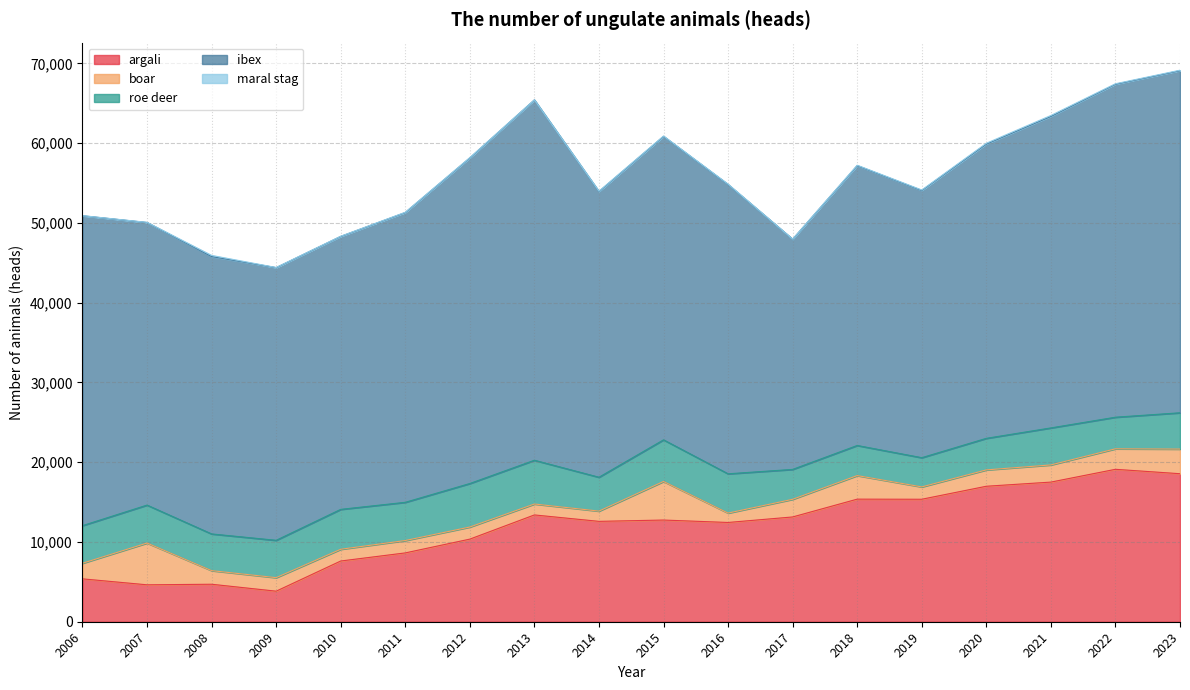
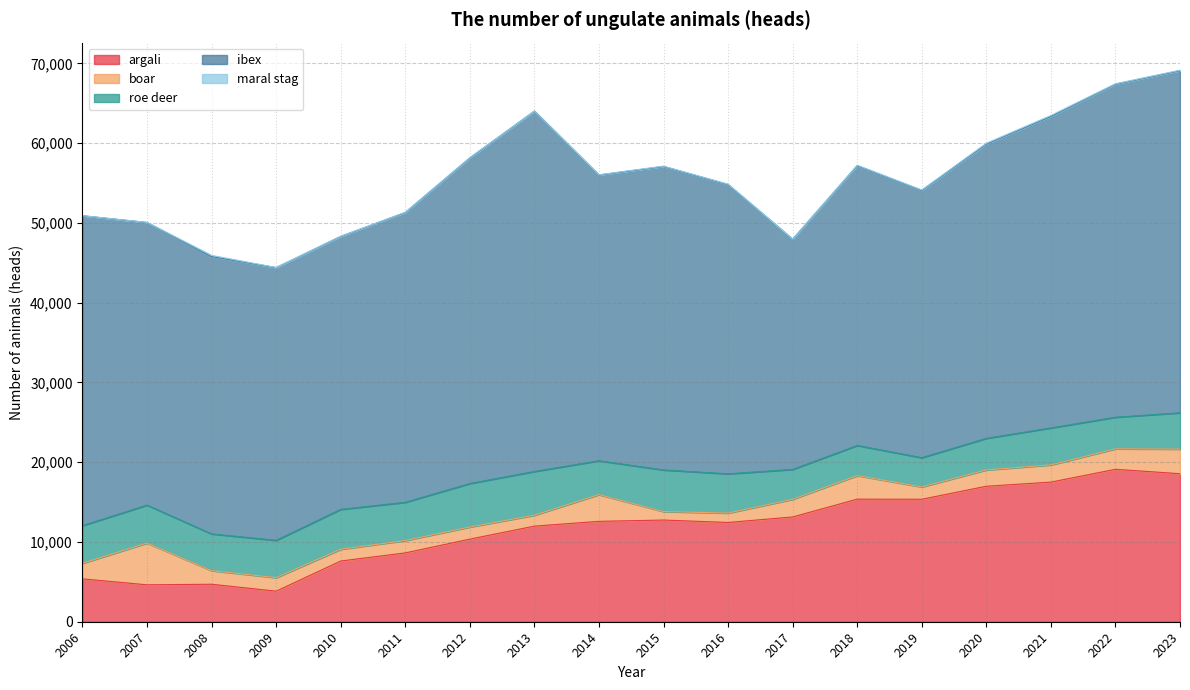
  {
    "argali": {
      "2006": "5,000",
      "2007": "5,000",
      "2008": "5,000",
      "2009": "4,000",
      "2010": "8,000",
      "2011": "9,000",
      "2012": "10,000",
-     "2013": "13,000",
+     "2013": "12,000",
      "2014": "13,000",
      "2015": "13,000",
      "2016": "12,000",
      "2017": "13,000",
      "2018": "15,000",
      "2019": "15,000",
      "2020": "17,000",
      "2021": "18,000",
      "2022": "19,000",
      "2023": "19,000"
    },
    "boar": {
      "2006": "2,000",
      "2007": "5,000",
      "2008": "2,000",
      "2009": "2,000",
      "2010": "1,000",
      "2011": "2,000",
      "2012": "2,000",
      "2013": "1,000",
-     "2014": "1,000",
-     "2015": "5,000",
+     "2014": "3,000",
+     "2015": "1,000",
      "2016": "1,000",
      "2017": "2,000",
      "2018": "3,000",
      "2019": "2,000",
      "2020": "2,000",
      "2021": "2,000",
      "2022": "3,000",
      "2023": "3,000"
    }
  }
